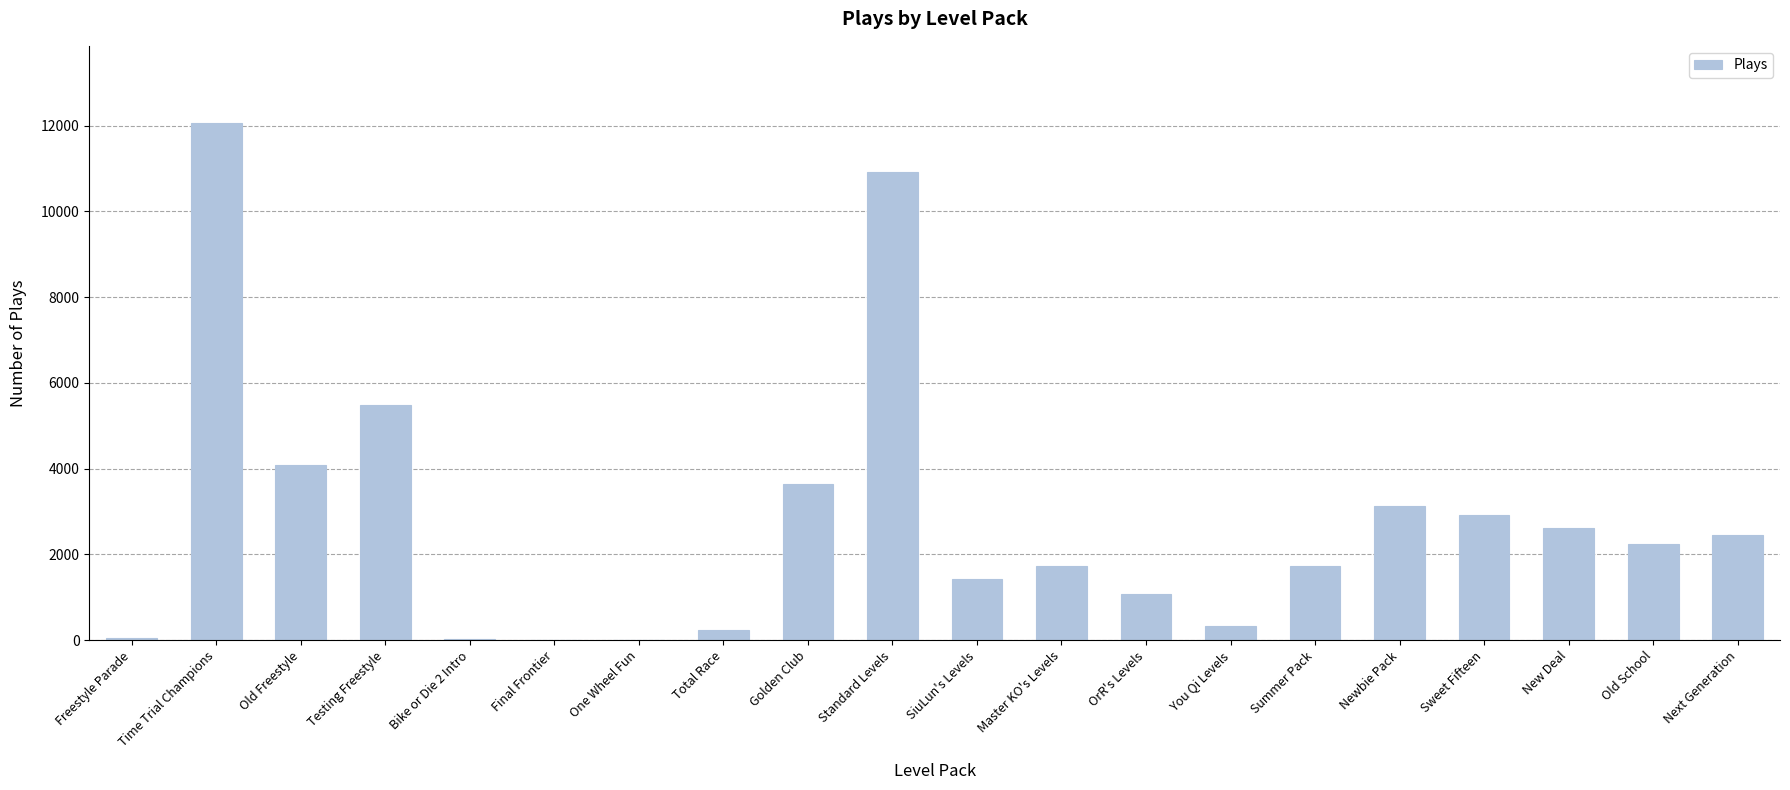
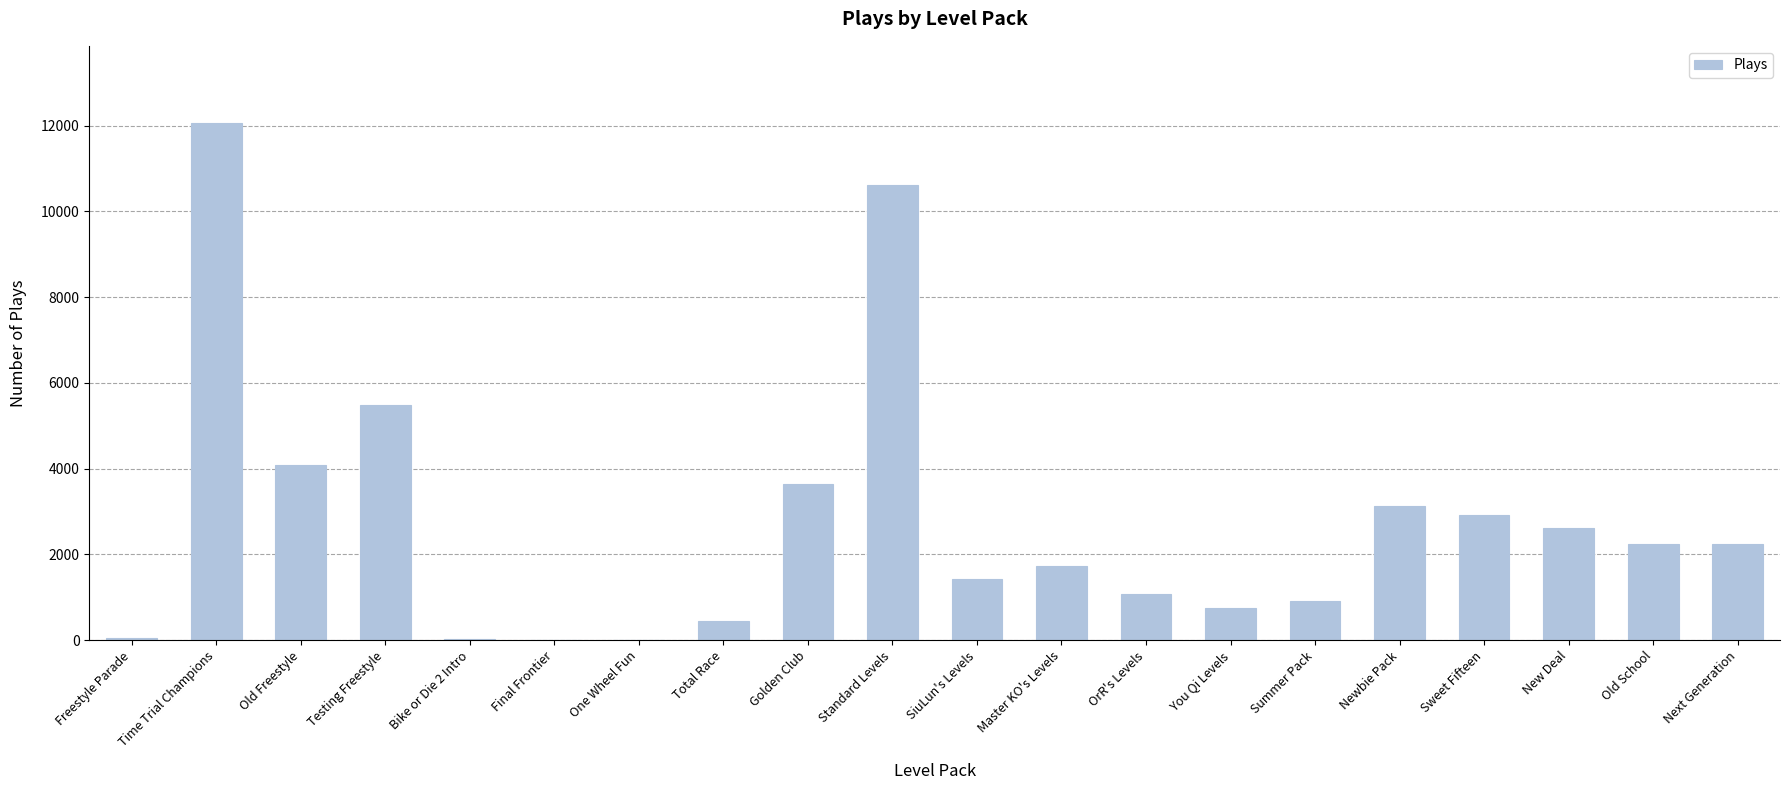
  {
    "Time Trial Champions": 12100,
    "Old Freestyle": 4100,
    "Testing Freestyle": 5500,
-   "Total Race": 200,
+   "Total Race": 500,
    "Golden Club": 3600,
-   "Standard Levels": 10900,
+   "Standard Levels": 10600,
    "SiuLun's Levels": 1400,
    "Master KO's Levels": 1700,
    "OrR's Levels": 1100,
-   "You Qi Levels": 300,
-   "Summer Pack": 1700,
+   "You Qi Levels": 700,
+   "Summer Pack": 900,
    "Newbie Pack": 3100,
    "Sweet Fifteen": 2900,
    "New Deal": 2600,
    "Old School": 2200,
-   "Next Generation": 2500
+   "Next Generation": 2200
  }
